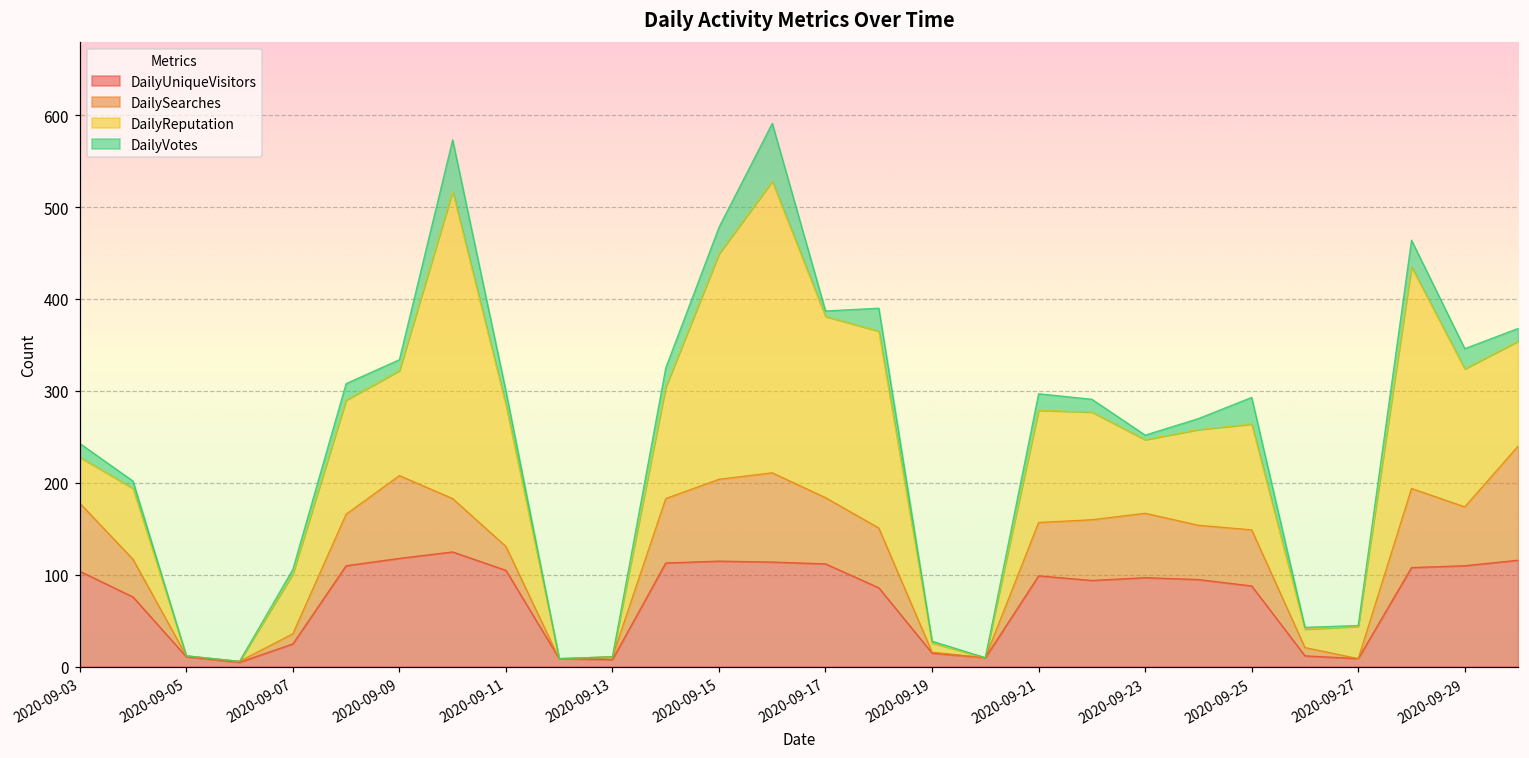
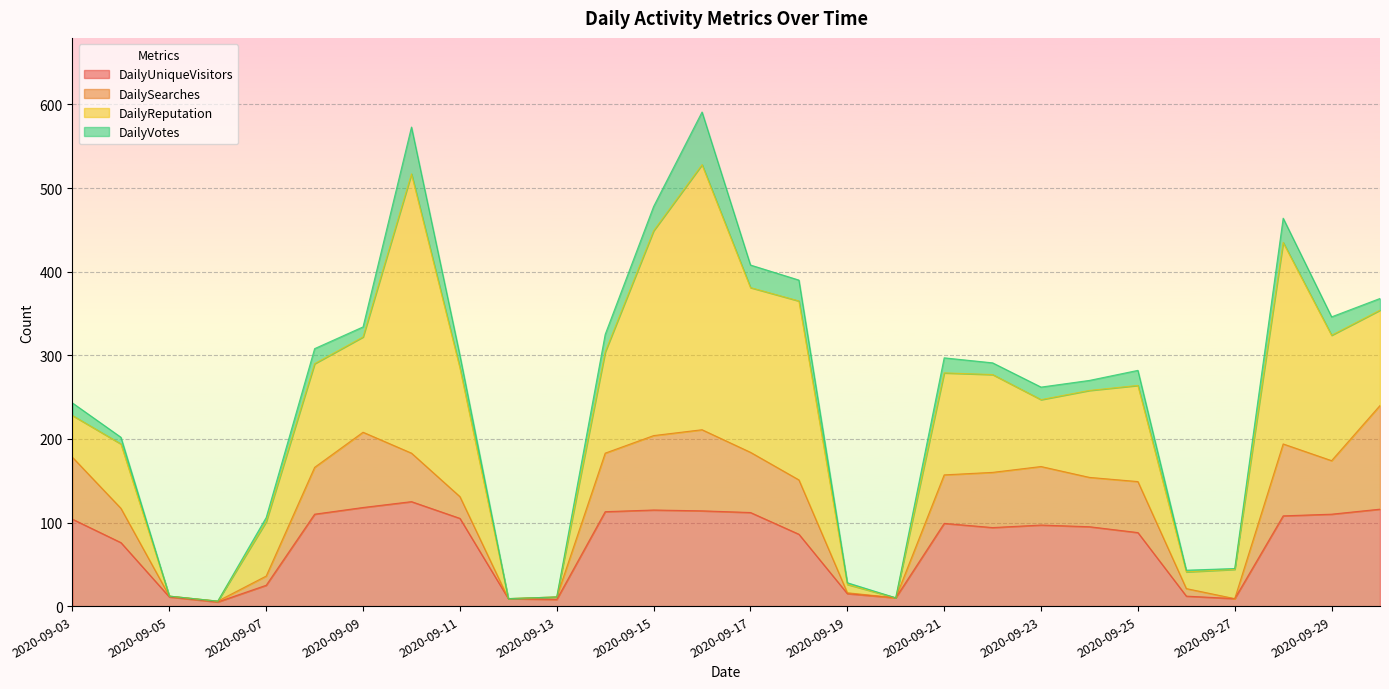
  {
    "DailyReputation": {
      "2020-09-03": 50,
      "2020-09-07": 70,
      "2020-09-09": 110,
      "2020-09-11": 150,
      "2020-09-15": 250,
      "2020-09-17": 200,
      "2020-09-21": 120,
      "2020-09-23": 80,
      "2020-09-25": 120,
      "2020-09-29": 150
    },
    "DailyVotes": {
      "2020-09-03": 20,
      "2020-09-07": 10,
      "2020-09-09": 10,
      "2020-09-11": 20,
      "2020-09-15": 30,
-     "2020-09-17": 10,
+     "2020-09-17": 30,
      "2020-09-21": 20,
-     "2020-09-23": 10,
-     "2020-09-25": 30,
+     "2020-09-23": 20,
+     "2020-09-25": 20,
      "2020-09-29": 20
    }
  }
